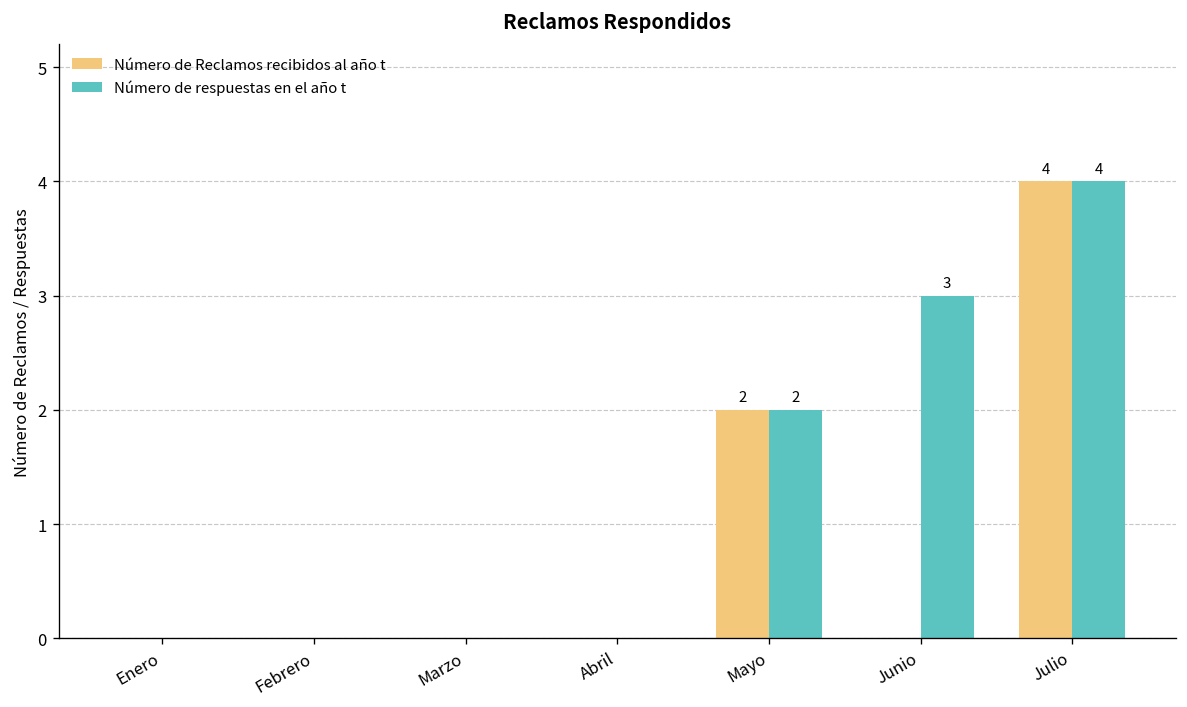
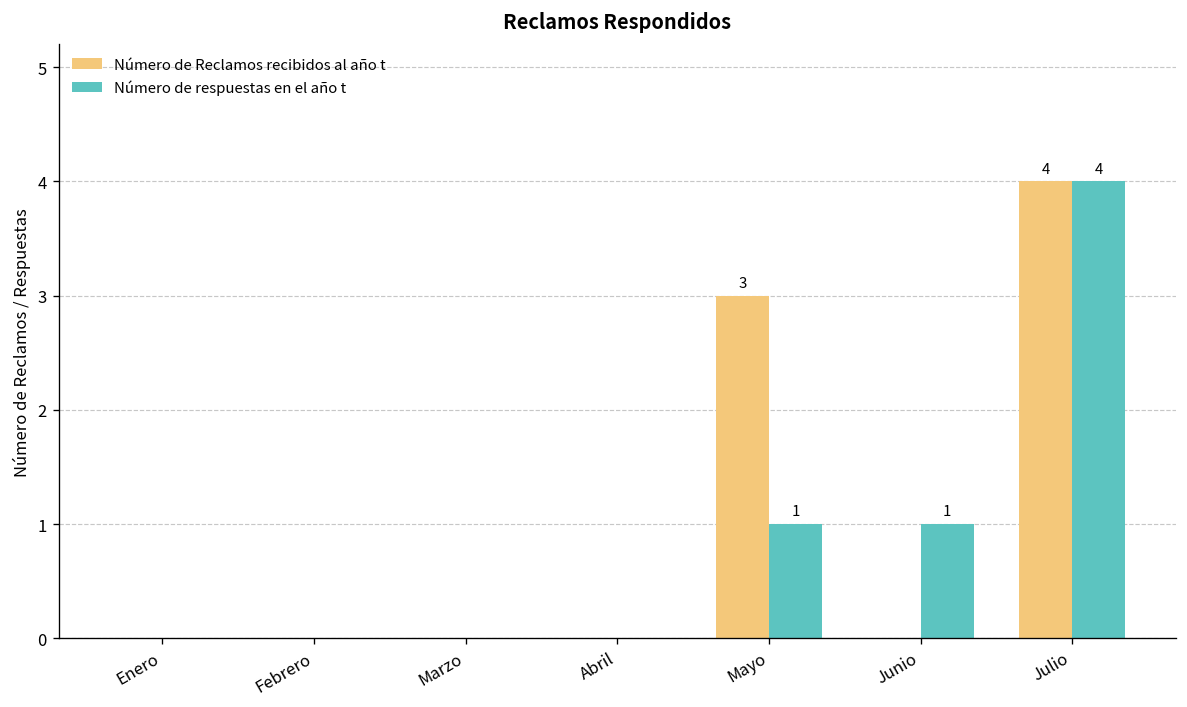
  {
    "Número de Reclamos recibidos al año t": {
-     "Mayo": 2,
+     "Mayo": 3,
      "Julio": 4
    },
    "Número de respuestas en el año t": {
-     "Mayo": 2,
-     "Junio": 3,
+     "Mayo": 1,
+     "Junio": 1,
      "Julio": 4
    }
  }
